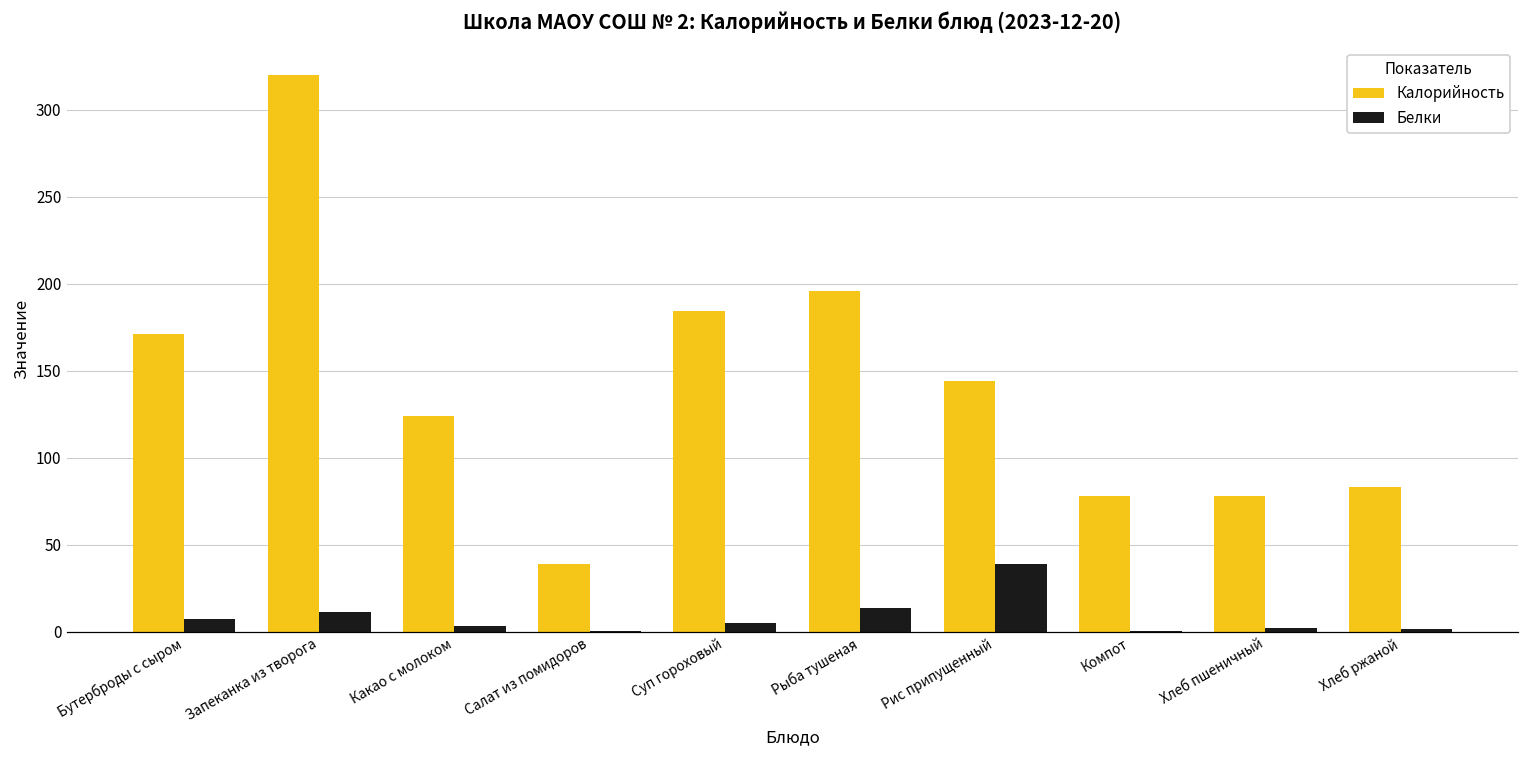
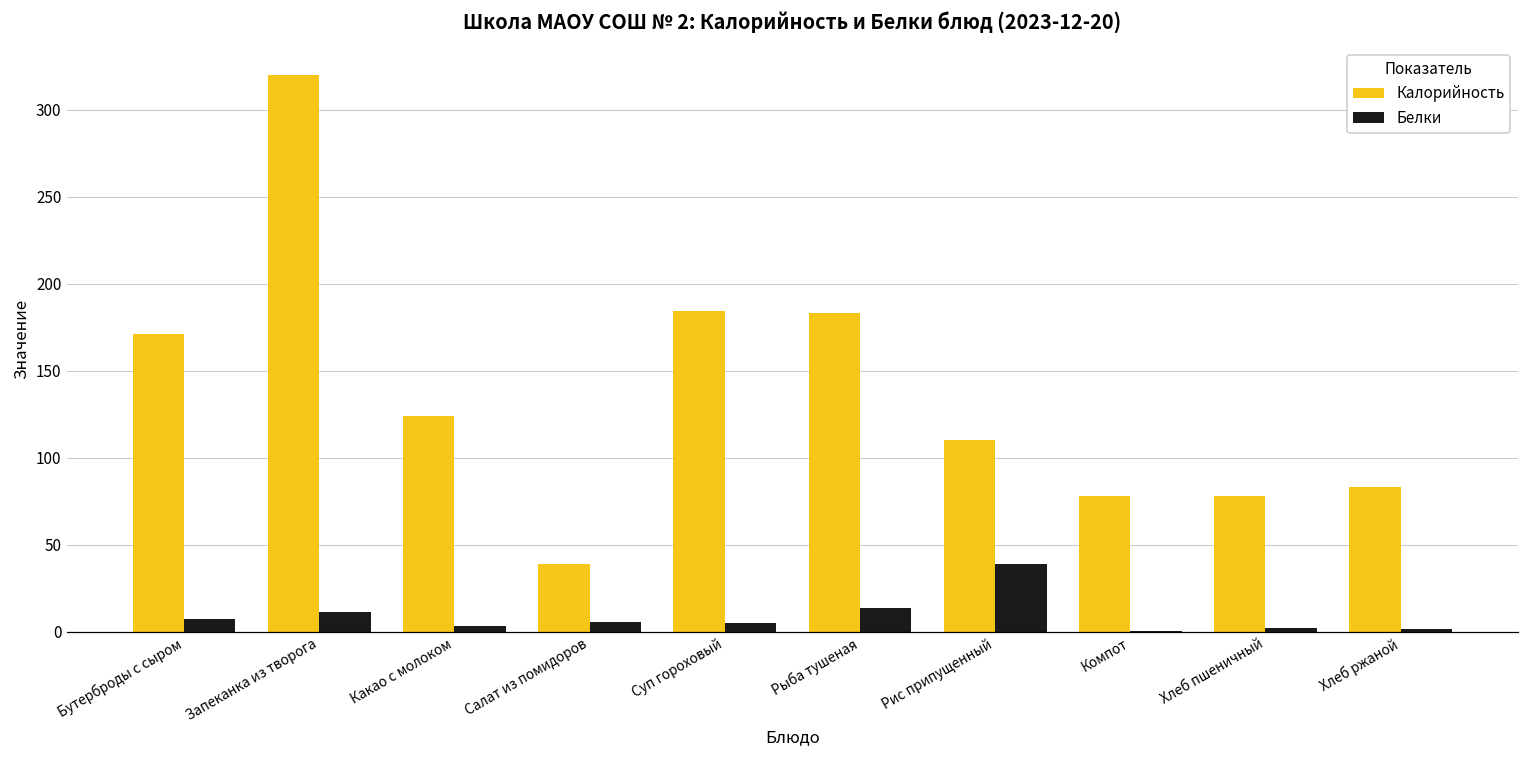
  {
    "Калорийность": {
      "Бутерброды с сыром": 171,
      "Запеканка из творога": 320,
      "Какао с молоком": 124,
      "Салат из помидоров": 39,
      "Суп гороховый": 184,
-     "Рыба тушеная": 196,
-     "Рис припущенный": 144,
+     "Рыба тушеная": 183,
+     "Рис припущенный": 110,
      "Компот": 78,
      "Хлеб пшеничный": 78,
      "Хлеб ржаной": 83
    },
    "Белки": {
      "Бутерброды с сыром": 7,
      "Запеканка из творога": 11,
      "Какао с молоком": 3,
-     "Салат из помидоров": 1,
+     "Салат из помидоров": 6,
      "Суп гороховый": 5,
      "Рыба тушеная": 14,
      "Рис припущенный": 39,
      "Хлеб пшеничный": 2
    }
  }
